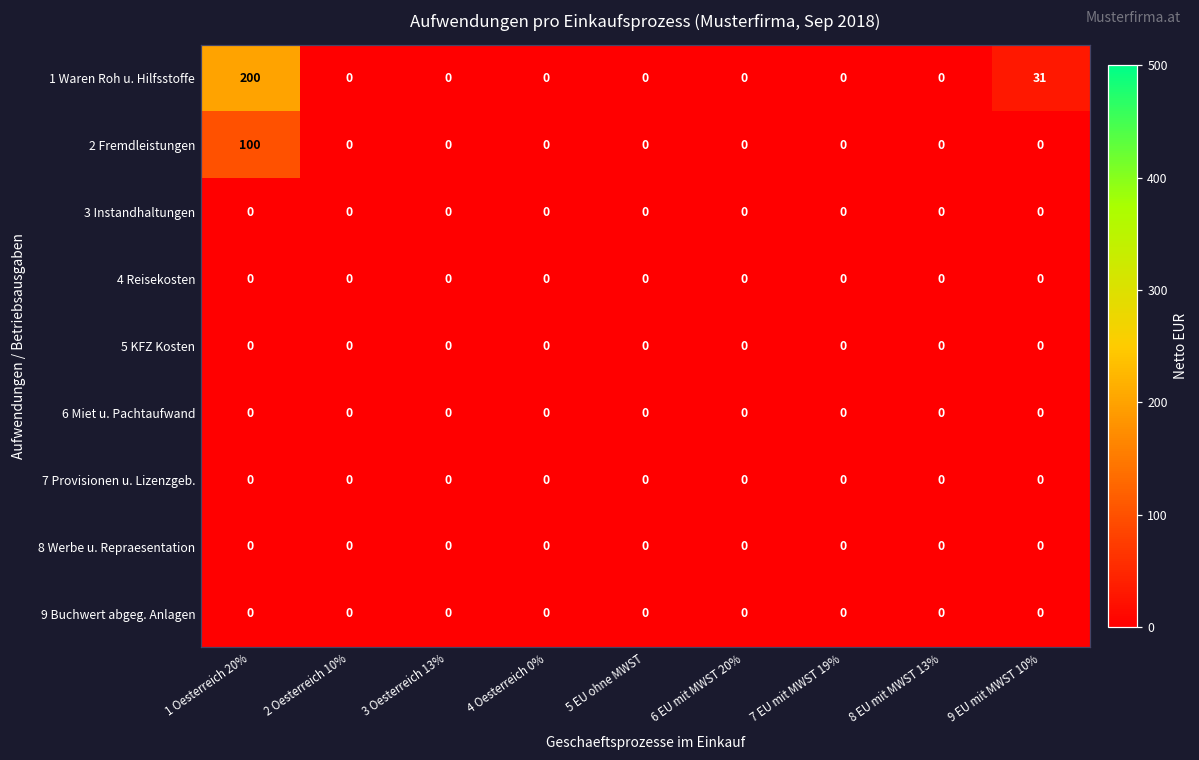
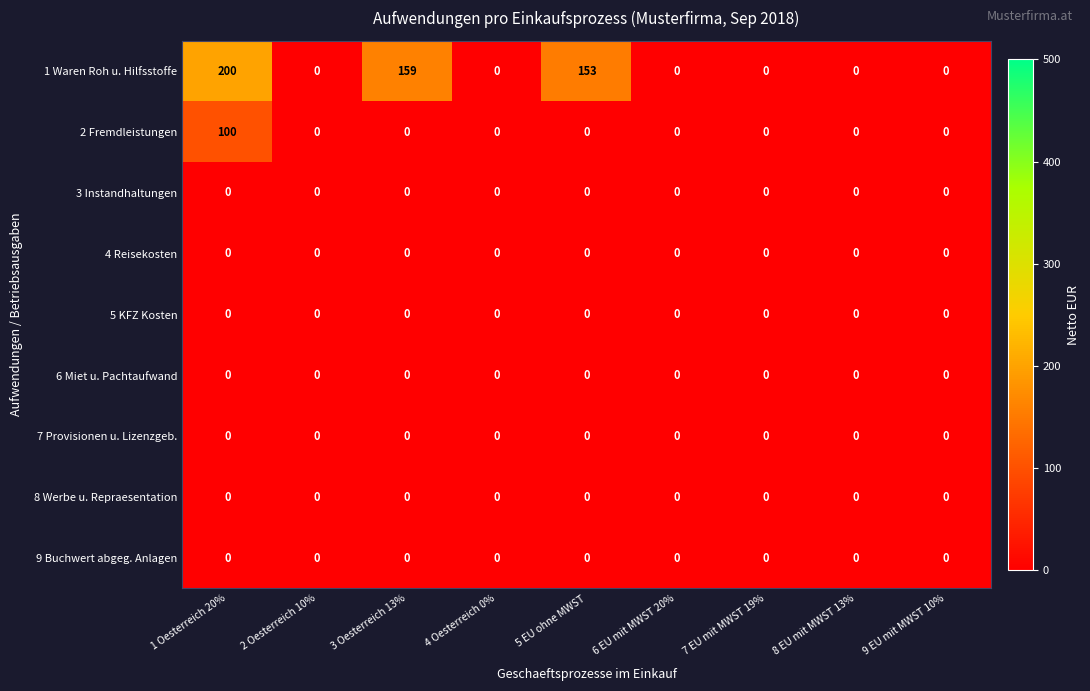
  {
    "1 Waren Roh u. Hilfsstoffe": {
      "1 Oesterreich 20%": 200,
      "2 Oesterreich 10%": 0,
-     "3 Oesterreich 13%": 0,
+     "3 Oesterreich 13%": 159,
      "4 Oesterreich 0%": 0,
-     "5 EU ohne MWST": 0,
+     "5 EU ohne MWST": 153,
      "6 EU mit MWST 20%": 0,
      "7 EU mit MWST 19%": 0,
      "8 EU mit MWST 13%": 0,
-     "9 EU mit MWST 10%": 31
+     "9 EU mit MWST 10%": 0
    },
    "2 Fremdleistungen": {
      "1 Oesterreich 20%": 100,
      "2 Oesterreich 10%": 0,
      "3 Oesterreich 13%": 0,
      "4 Oesterreich 0%": 0,
      "5 EU ohne MWST": 0,
      "6 EU mit MWST 20%": 0,
      "7 EU mit MWST 19%": 0,
      "8 EU mit MWST 13%": 0,
      "9 EU mit MWST 10%": 0
    },
    "3 Instandhaltungen": {
      "1 Oesterreich 20%": 0,
      "2 Oesterreich 10%": 0,
      "3 Oesterreich 13%": 0,
      "4 Oesterreich 0%": 0,
      "5 EU ohne MWST": 0,
      "6 EU mit MWST 20%": 0,
      "7 EU mit MWST 19%": 0,
      "8 EU mit MWST 13%": 0,
      "9 EU mit MWST 10%": 0
    },
    "4 Reisekosten": {
      "1 Oesterreich 20%": 0,
      "2 Oesterreich 10%": 0,
      "3 Oesterreich 13%": 0,
      "4 Oesterreich 0%": 0,
      "5 EU ohne MWST": 0,
      "6 EU mit MWST 20%": 0,
      "7 EU mit MWST 19%": 0,
      "8 EU mit MWST 13%": 0,
      "9 EU mit MWST 10%": 0
    },
    "5 KFZ Kosten": {
      "1 Oesterreich 20%": 0,
      "2 Oesterreich 10%": 0,
      "3 Oesterreich 13%": 0,
      "4 Oesterreich 0%": 0,
      "5 EU ohne MWST": 0,
      "6 EU mit MWST 20%": 0,
      "7 EU mit MWST 19%": 0,
      "8 EU mit MWST 13%": 0,
      "9 EU mit MWST 10%": 0
    },
    "6 Miet u. Pachtaufwand": {
      "1 Oesterreich 20%": 0,
      "2 Oesterreich 10%": 0,
      "3 Oesterreich 13%": 0,
      "4 Oesterreich 0%": 0,
      "5 EU ohne MWST": 0,
      "6 EU mit MWST 20%": 0,
      "7 EU mit MWST 19%": 0,
      "8 EU mit MWST 13%": 0,
      "9 EU mit MWST 10%": 0
    },
    "7 Provisionen u. Lizenzgeb.": {
      "1 Oesterreich 20%": 0,
      "2 Oesterreich 10%": 0,
      "3 Oesterreich 13%": 0,
      "4 Oesterreich 0%": 0,
      "5 EU ohne MWST": 0,
      "6 EU mit MWST 20%": 0,
      "7 EU mit MWST 19%": 0,
      "8 EU mit MWST 13%": 0,
      "9 EU mit MWST 10%": 0
    },
    "8 Werbe u. Repraesentation": {
      "1 Oesterreich 20%": 0,
      "2 Oesterreich 10%": 0,
      "3 Oesterreich 13%": 0,
      "4 Oesterreich 0%": 0,
      "5 EU ohne MWST": 0,
      "6 EU mit MWST 20%": 0,
      "7 EU mit MWST 19%": 0,
      "8 EU mit MWST 13%": 0,
      "9 EU mit MWST 10%": 0
    },
    "9 Buchwert abgeg. Anlagen": {
      "1 Oesterreich 20%": 0,
      "2 Oesterreich 10%": 0,
      "3 Oesterreich 13%": 0,
      "4 Oesterreich 0%": 0,
      "5 EU ohne MWST": 0,
      "6 EU mit MWST 20%": 0,
      "7 EU mit MWST 19%": 0,
      "8 EU mit MWST 13%": 0,
      "9 EU mit MWST 10%": 0
    }
  }
